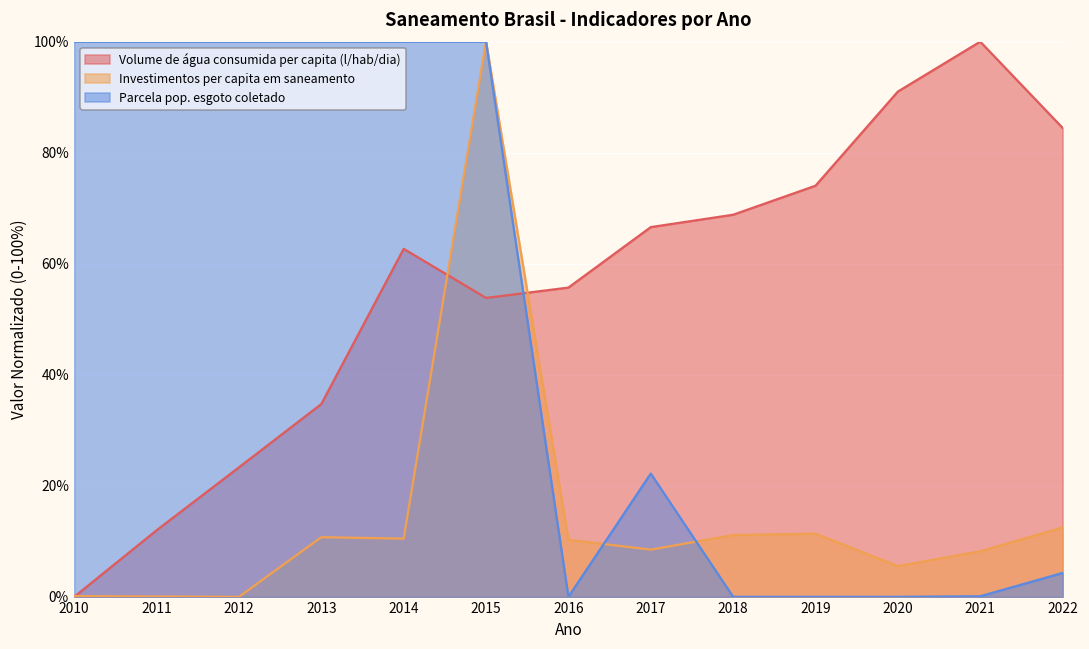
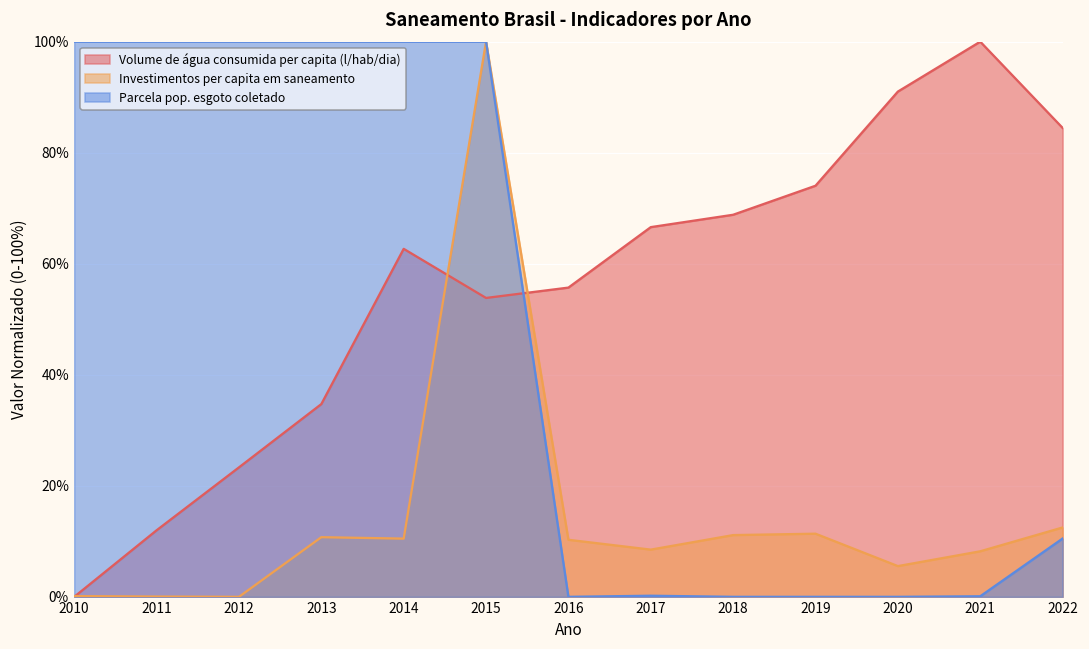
  {
    "Parcela pop. esgoto coletado": {
      "2010": "100%",
      "2011": "100%",
      "2012": "100%",
      "2013": "100%",
      "2014": "100%",
      "2016": "0%",
-     "2017": "22%",
+     "2017": "0%",
      "2018": "0%",
      "2019": "0%",
      "2020": "0%",
      "2021": "0%",
-     "2022": "4%"
+     "2022": "11%"
    }
  }
